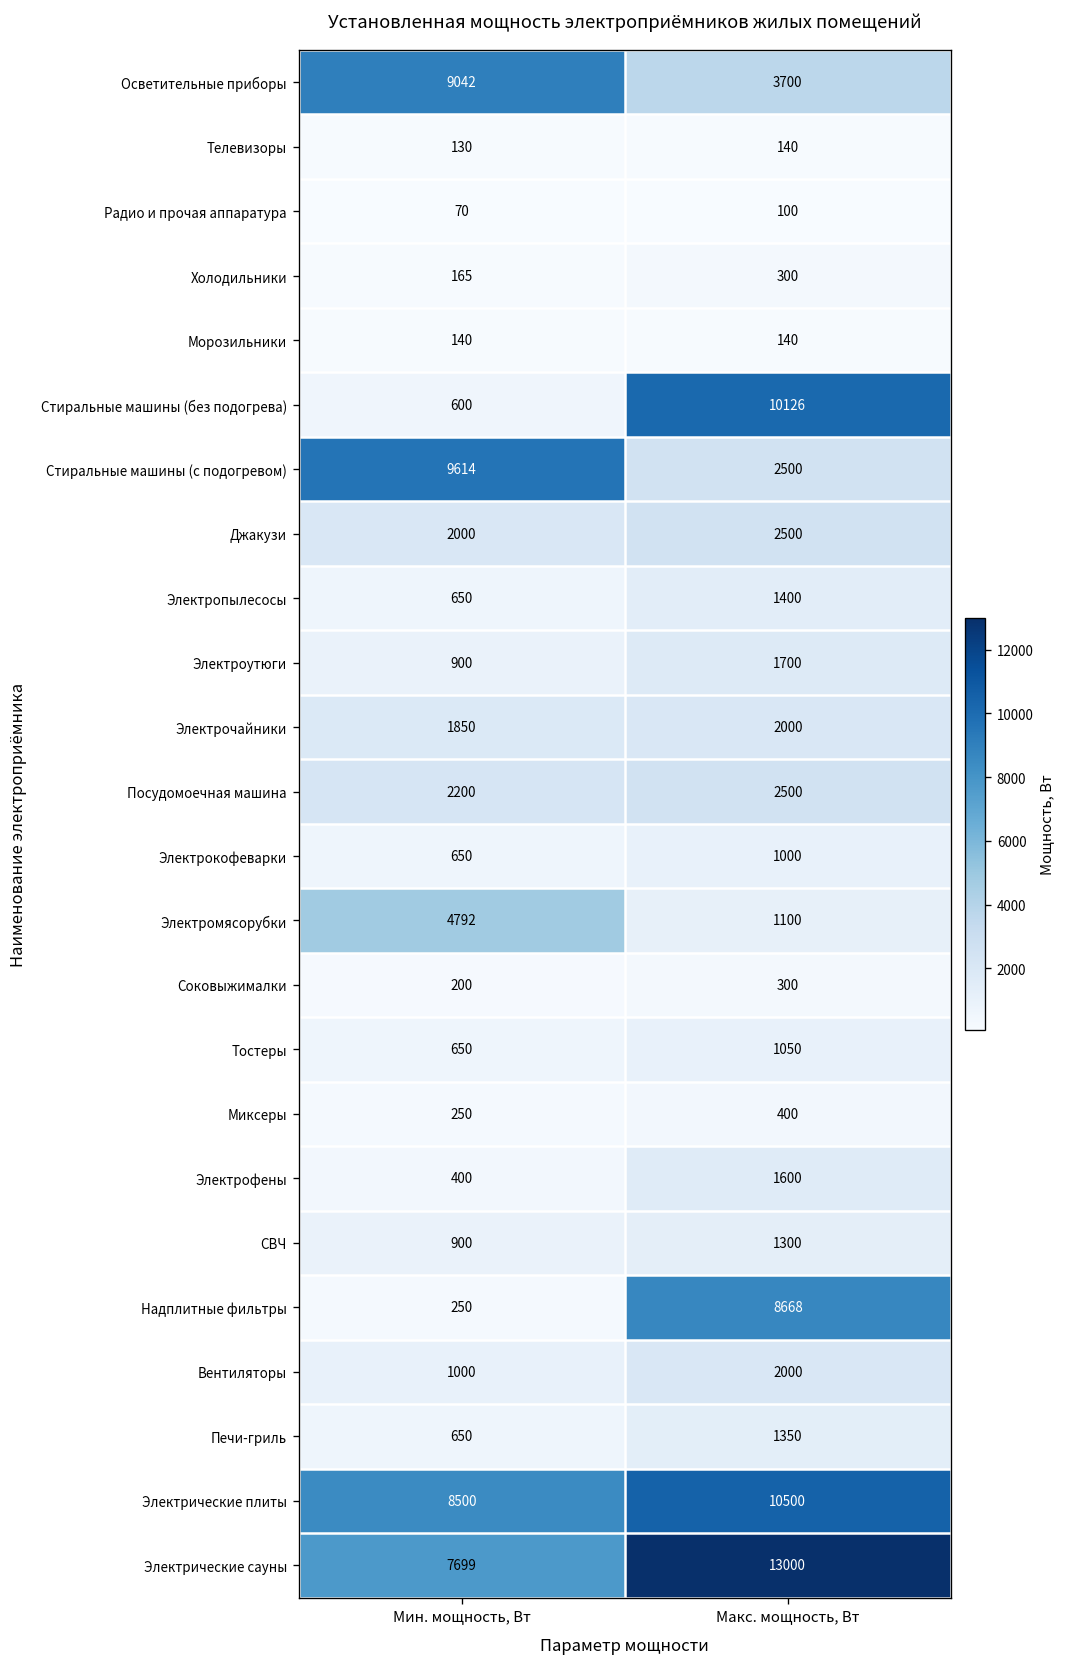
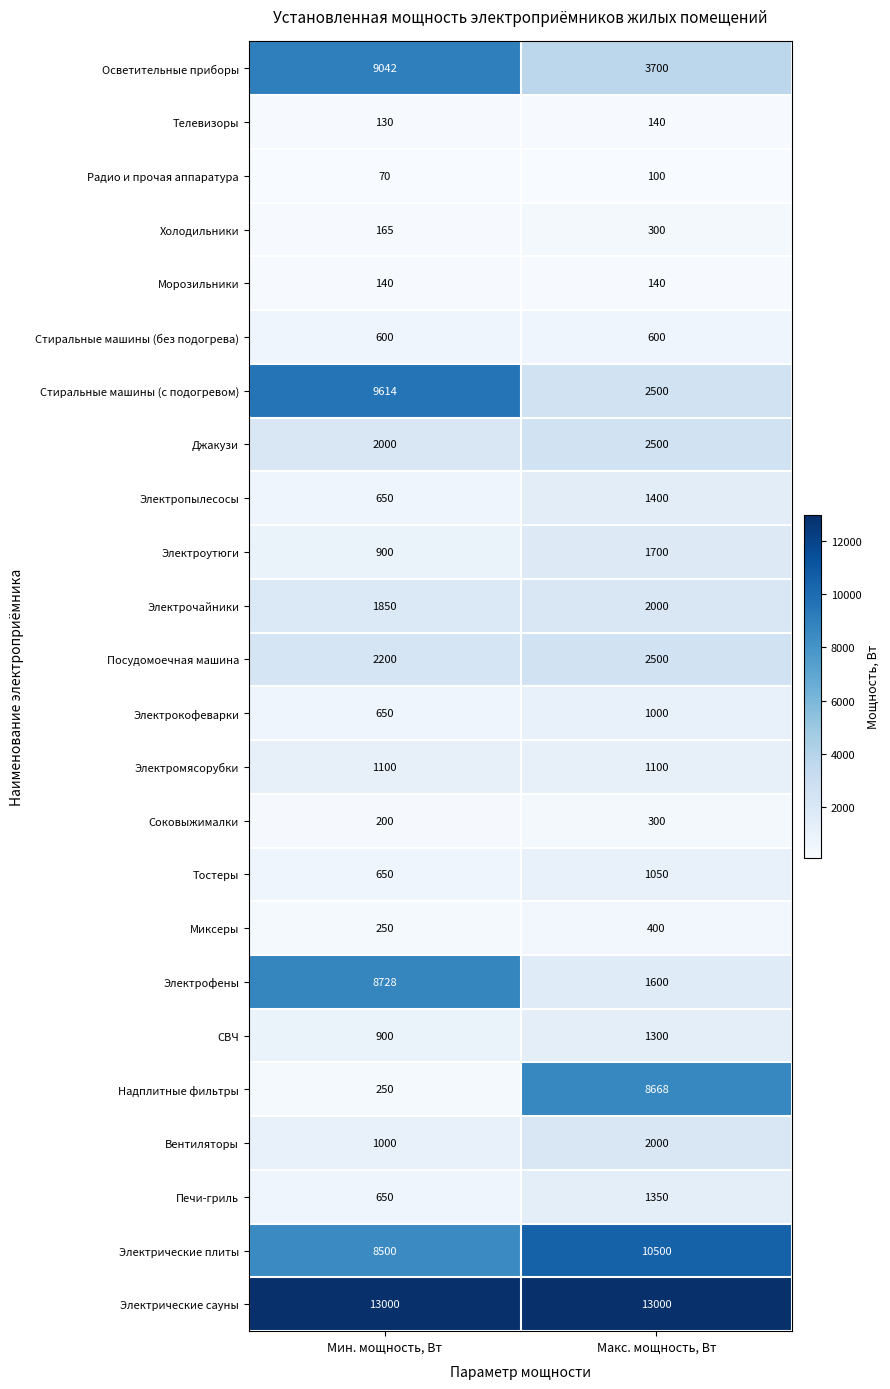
  {
    "Осветительные приборы": {
      "Мин. мощность, Вт": 9042,
      "Макс. мощность, Вт": 3700
    },
    "Телевизоры": {
      "Мин. мощность, Вт": 130,
      "Макс. мощность, Вт": 140
    },
    "Радио и прочая аппаратура": {
      "Мин. мощность, Вт": 70,
      "Макс. мощность, Вт": 100
    },
    "Холодильники": {
      "Мин. мощность, Вт": 165,
      "Макс. мощность, Вт": 300
    },
    "Морозильники": {
      "Мин. мощность, Вт": 140,
      "Макс. мощность, Вт": 140
    },
    "Стиральные машины (без подогрева)": {
      "Мин. мощность, Вт": 600,
-     "Макс. мощность, Вт": 10126
+     "Макс. мощность, Вт": 600
    },
    "Стиральные машины (с подогревом)": {
      "Мин. мощность, Вт": 9614,
      "Макс. мощность, Вт": 2500
    },
    "Джакузи": {
      "Мин. мощность, Вт": 2000,
      "Макс. мощность, Вт": 2500
    },
    "Электропылесосы": {
      "Мин. мощность, Вт": 650,
      "Макс. мощность, Вт": 1400
    },
    "Электроутюги": {
      "Мин. мощность, Вт": 900,
      "Макс. мощность, Вт": 1700
    },
    "Электрочайники": {
      "Мин. мощность, Вт": 1850,
      "Макс. мощность, Вт": 2000
    },
    "Посудомоечная машина": {
      "Мин. мощность, Вт": 2200,
      "Макс. мощность, Вт": 2500
    },
    "Электрокофеварки": {
      "Мин. мощность, Вт": 650,
      "Макс. мощность, Вт": 1000
    },
    "Электромясорубки": {
-     "Мин. мощность, Вт": 4792,
+     "Мин. мощность, Вт": 1100,
      "Макс. мощность, Вт": 1100
    },
    "Соковыжималки": {
      "Мин. мощность, Вт": 200,
      "Макс. мощность, Вт": 300
    },
    "Тостеры": {
      "Мин. мощность, Вт": 650,
      "Макс. мощность, Вт": 1050
    },
    "Миксеры": {
      "Мин. мощность, Вт": 250,
      "Макс. мощность, Вт": 400
    },
    "Электрофены": {
-     "Мин. мощность, Вт": 400,
+     "Мин. мощность, Вт": 8728,
      "Макс. мощность, Вт": 1600
    },
    "СВЧ": {
      "Мин. мощность, Вт": 900,
      "Макс. мощность, Вт": 1300
    },
    "Надплитные фильтры": {
      "Мин. мощность, Вт": 250,
      "Макс. мощность, Вт": 8668
    },
    "Вентиляторы": {
      "Мин. мощность, Вт": 1000,
      "Макс. мощность, Вт": 2000
    },
    "Печи-гриль": {
      "Мин. мощность, Вт": 650,
      "Макс. мощность, Вт": 1350
    },
    "Электрические плиты": {
      "Мин. мощность, Вт": 8500,
      "Макс. мощность, Вт": 10500
    },
    "Электрические сауны": {
-     "Мин. мощность, Вт": 7699,
+     "Мин. мощность, Вт": 13000,
      "Макс. мощность, Вт": 13000
    }
  }
